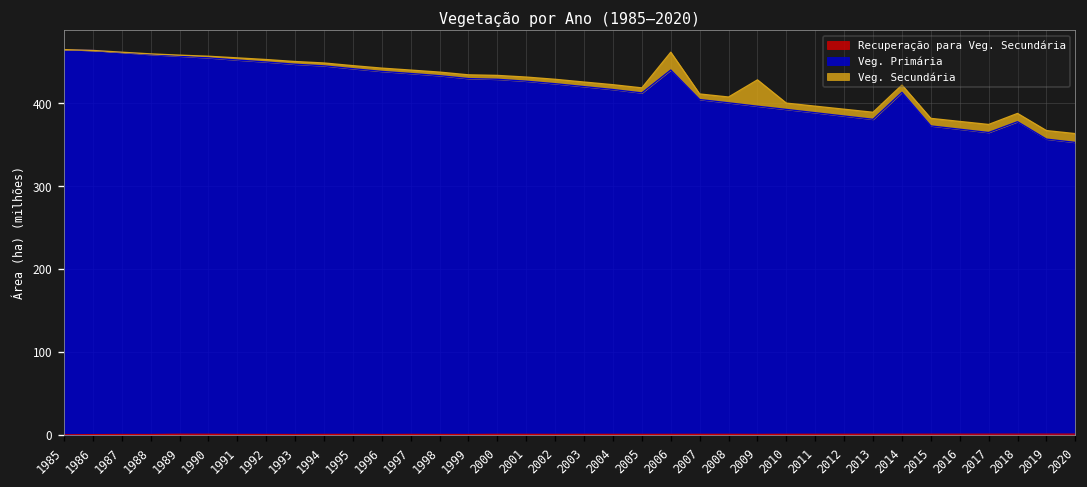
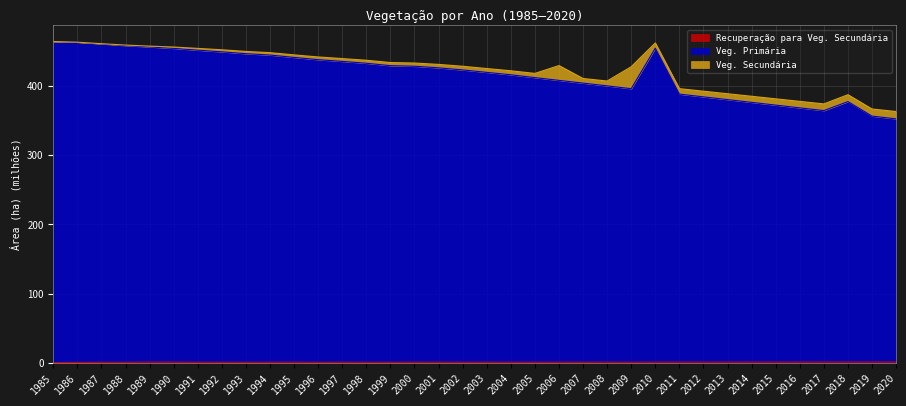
  {
    "Recuperação para Veg. Secundária": {
      "1985": 0,
      "1986": 0,
      "1987": 0,
      "1988": 0,
      "1989": 0,
      "1990": 0,
      "1991": 0,
      "1992": 0,
      "1993": 0,
      "1994": 0,
      "1995": 0,
      "1996": 0,
      "1997": 0,
      "1998": 0,
      "1999": 0,
      "2000": 0,
      "2001": 0,
      "2002": 0,
      "2003": 0,
      "2004": 0,
      "2005": 0,
      "2006": 0,
      "2007": 0,
      "2008": 0,
      "2009": 0,
      "2010": 0,
      "2011": 0,
      "2012": 0,
      "2013": 0,
      "2014": 0,
      "2015": 0,
      "2016": 0,
      "2017": 0,
      "2018": 0,
      "2019": 0,
      "2020": 0
    },
    "Veg. Primária": {
      "1996": 440,
      "1997": 440,
      "1998": 430,
      "1999": 430,
      "2000": 430,
      "2001": 430,
      "2002": 420,
      "2003": 420,
      "2004": 420,
      "2005": 410,
-     "2006": 440,
+     "2006": 410,
      "2007": 400,
      "2008": 400,
      "2009": 400,
-     "2010": 390,
+     "2010": 450,
      "2011": 390,
      "2012": 380,
      "2013": 380,
-     "2014": 410,
+     "2014": 380,
      "2015": 370,
      "2016": 370,
      "2017": 360,
      "2018": 380,
      "2019": 360,
      "2020": 350
    },
    "Veg. Secundária": {
      "1996": 0,
      "1997": 0,
      "1998": 0,
      "1999": 0,
      "2000": 0,
      "2001": 0,
      "2002": 10,
      "2003": 10,
      "2004": 10,
      "2005": 10,
      "2006": 20,
      "2007": 10,
      "2008": 10,
      "2009": 30,
      "2010": 10,
      "2011": 10,
      "2012": 10,
      "2013": 10,
      "2015": 10,
      "2016": 10,
      "2017": 10,
      "2018": 10,
      "2019": 10,
      "2020": 10
    }
  }
